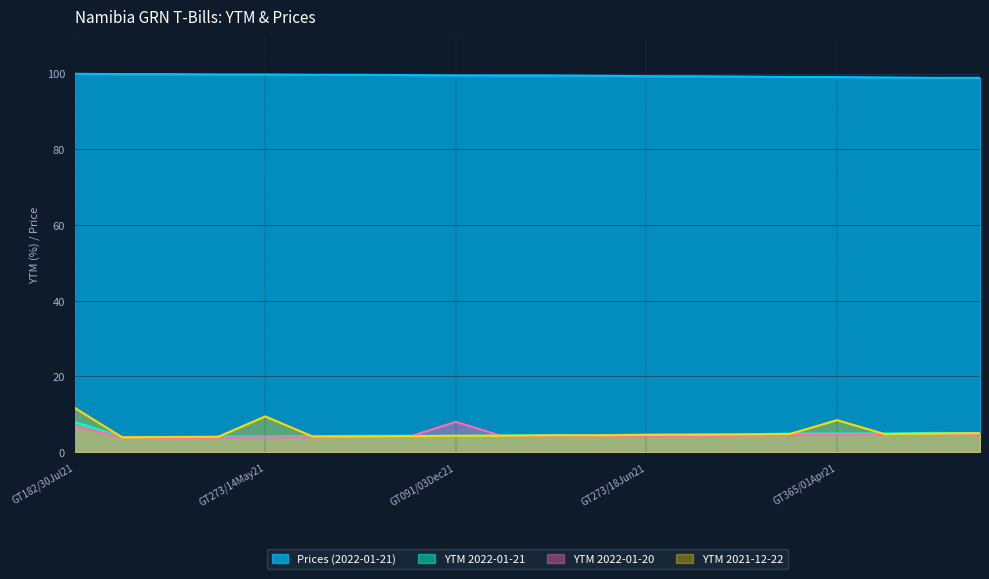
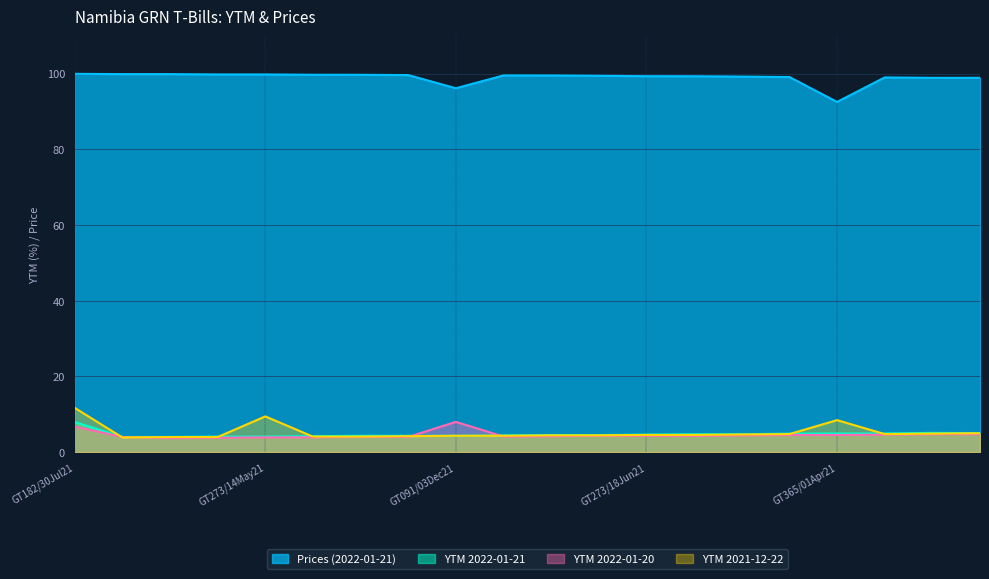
  {
    "Prices (2022-01-21)": {
      "GT182/30Jul21": 100,
      "GT273/14May21": 100,
-     "GT091/03Dec21": 100,
+     "GT091/03Dec21": 96,
      "GT273/18Jun21": 99,
-     "GT365/01Apr21": 99
+     "GT365/01Apr21": 93
    },
    "YTM 2022-01-21": {
      "GT182/30Jul21": 8
    },
    "YTM 2022-01-20": {
      "GT182/30Jul21": 7,
      "GT091/03Dec21": 8
    },
    "YTM 2021-12-22": {
      "GT182/30Jul21": 12,
      "GT273/14May21": 9,
      "GT365/01Apr21": 8
    }
  }
